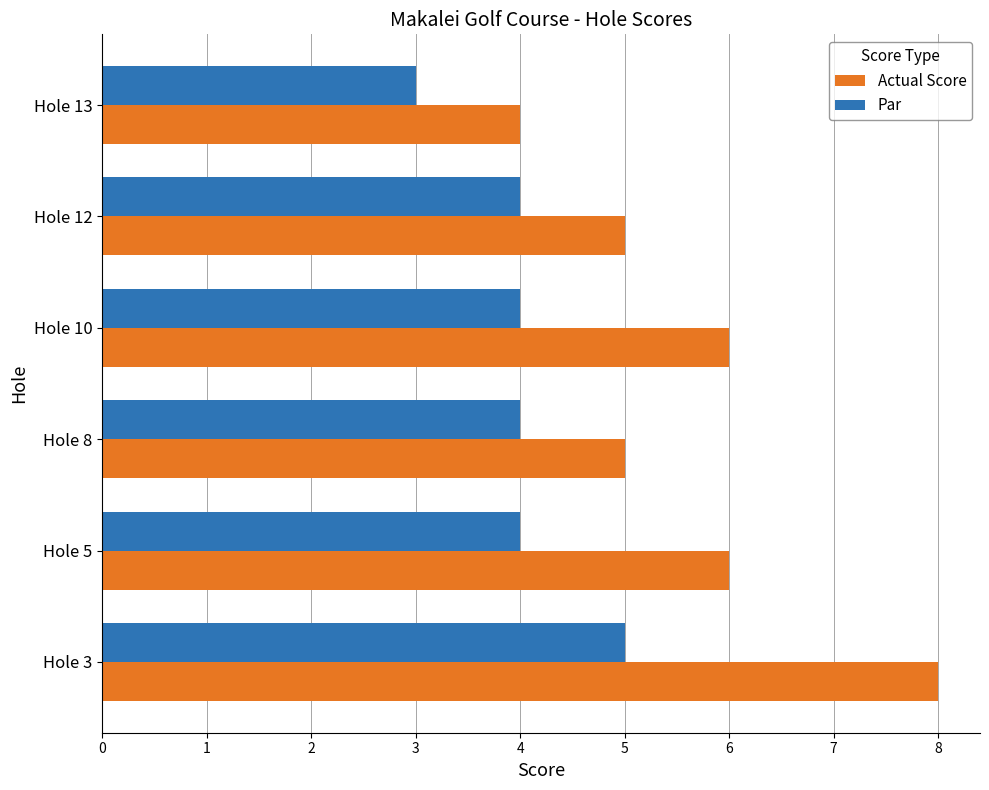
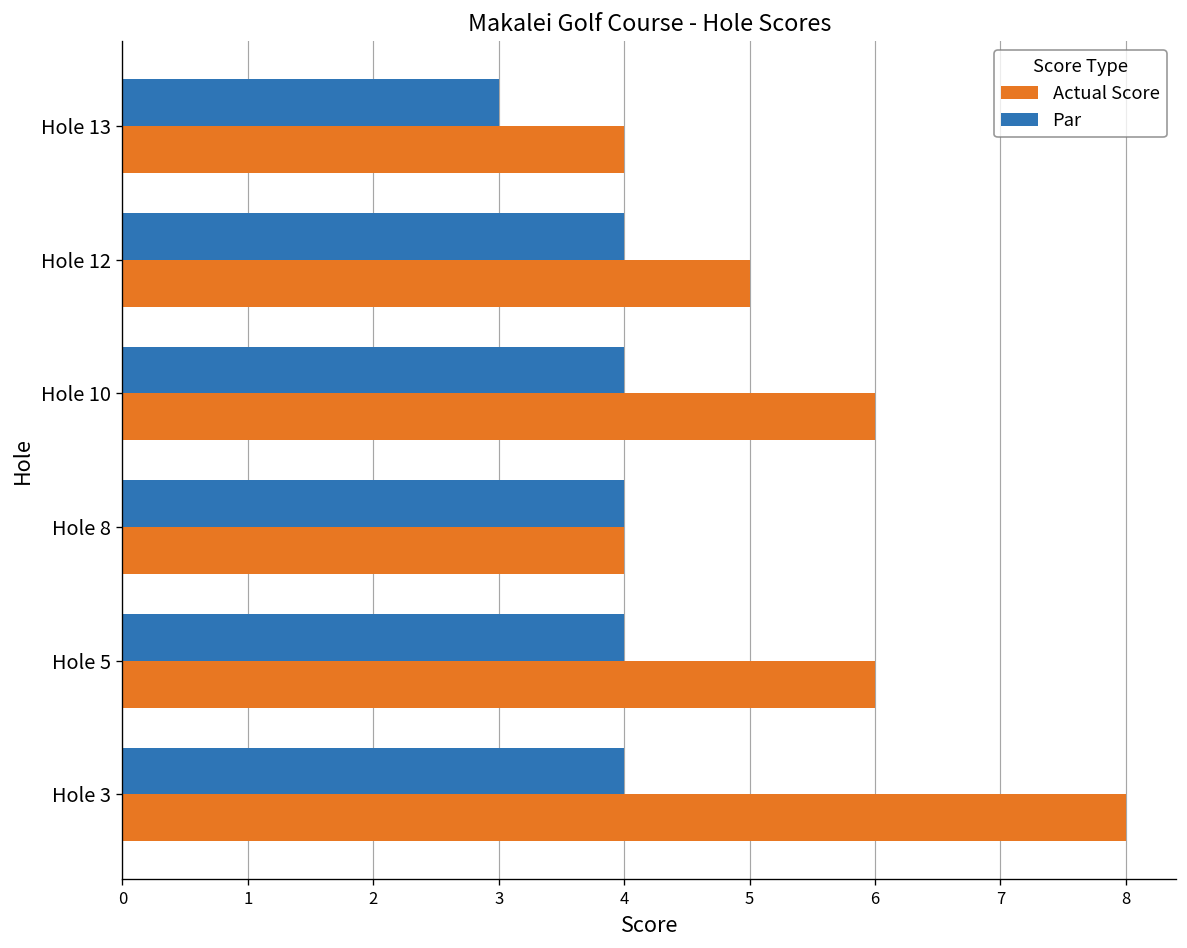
  {
    "Actual Score": {
      "Hole 13": 4,
      "Hole 12": 5,
      "Hole 10": 6,
-     "Hole 8": 5,
+     "Hole 8": 4,
      "Hole 5": 6,
      "Hole 3": 8
    },
    "Par": {
      "Hole 13": 3,
      "Hole 12": 4,
      "Hole 10": 4,
      "Hole 8": 4,
      "Hole 5": 4,
-     "Hole 3": 5
+     "Hole 3": 4
    }
  }
